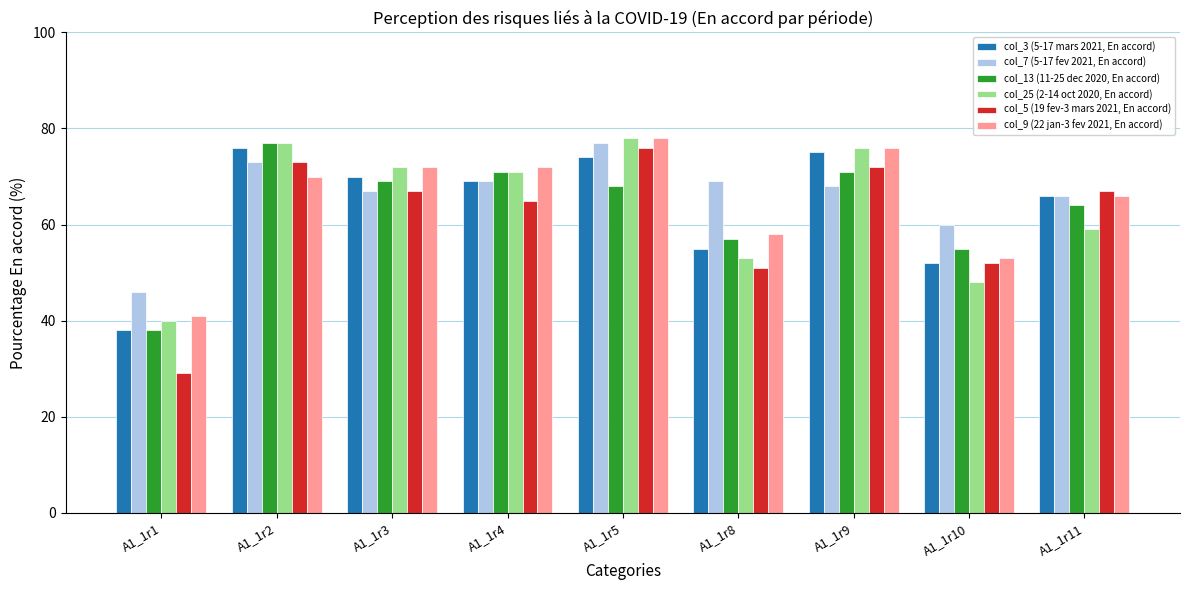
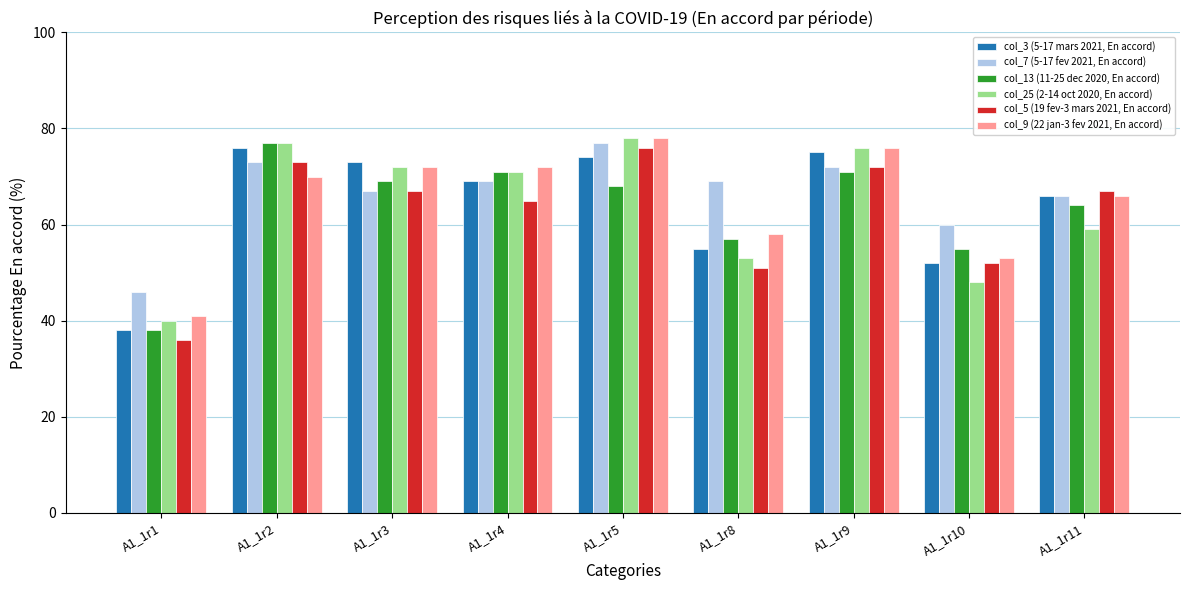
  {
    "col_3 (5-17 mars 2021, En accord)": {
      "A1_1r1": 38,
      "A1_1r2": 76,
-     "A1_1r3": 70,
+     "A1_1r3": 73,
      "A1_1r4": 69,
      "A1_1r5": 74,
      "A1_1r8": 55,
      "A1_1r9": 75,
      "A1_1r10": 52,
      "A1_1r11": 66
    },
    "col_7 (5-17 fev 2021, En accord)": {
      "A1_1r1": 46,
      "A1_1r2": 73,
      "A1_1r3": 67,
      "A1_1r4": 69,
      "A1_1r5": 77,
      "A1_1r8": 69,
-     "A1_1r9": 68,
+     "A1_1r9": 72,
      "A1_1r10": 60,
      "A1_1r11": 66
    },
    "col_13 (11-25 dec 2020, En accord)": {
      "A1_1r1": 38,
      "A1_1r2": 77,
      "A1_1r3": 69,
      "A1_1r4": 71,
      "A1_1r5": 68,
      "A1_1r8": 57,
      "A1_1r9": 71,
      "A1_1r10": 55,
      "A1_1r11": 64
    },
    "col_25 (2-14 oct 2020, En accord)": {
      "A1_1r1": 40,
      "A1_1r2": 77,
      "A1_1r3": 72,
      "A1_1r4": 71,
      "A1_1r5": 78,
      "A1_1r8": 53,
      "A1_1r9": 76,
      "A1_1r10": 48,
      "A1_1r11": 59
    },
    "col_5 (19 fev-3 mars 2021, En accord)": {
-     "A1_1r1": 29,
+     "A1_1r1": 36,
      "A1_1r2": 73,
      "A1_1r3": 67,
      "A1_1r4": 65,
      "A1_1r5": 76,
      "A1_1r8": 51,
      "A1_1r9": 72,
      "A1_1r10": 52,
      "A1_1r11": 67
    },
    "col_9 (22 jan-3 fev 2021, En accord)": {
      "A1_1r1": 41,
      "A1_1r2": 70,
      "A1_1r3": 72,
      "A1_1r4": 72,
      "A1_1r5": 78,
      "A1_1r8": 58,
      "A1_1r9": 76,
      "A1_1r10": 53,
      "A1_1r11": 66
    }
  }
